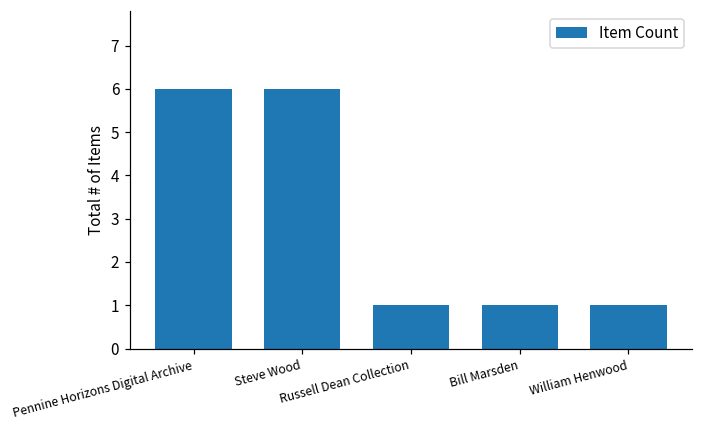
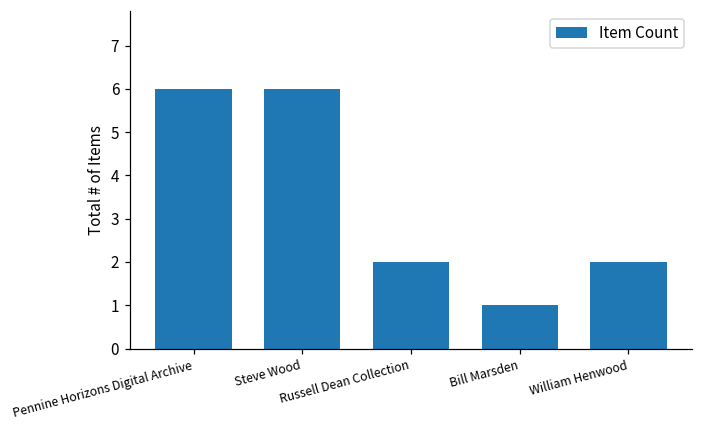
  {
    "Pennine Horizons Digital Archive": 6,
    "Steve Wood": 6,
-   "Russell Dean Collection": 1,
+   "Russell Dean Collection": 2,
    "Bill Marsden": 1,
-   "William Henwood": 1
+   "William Henwood": 2
  }
